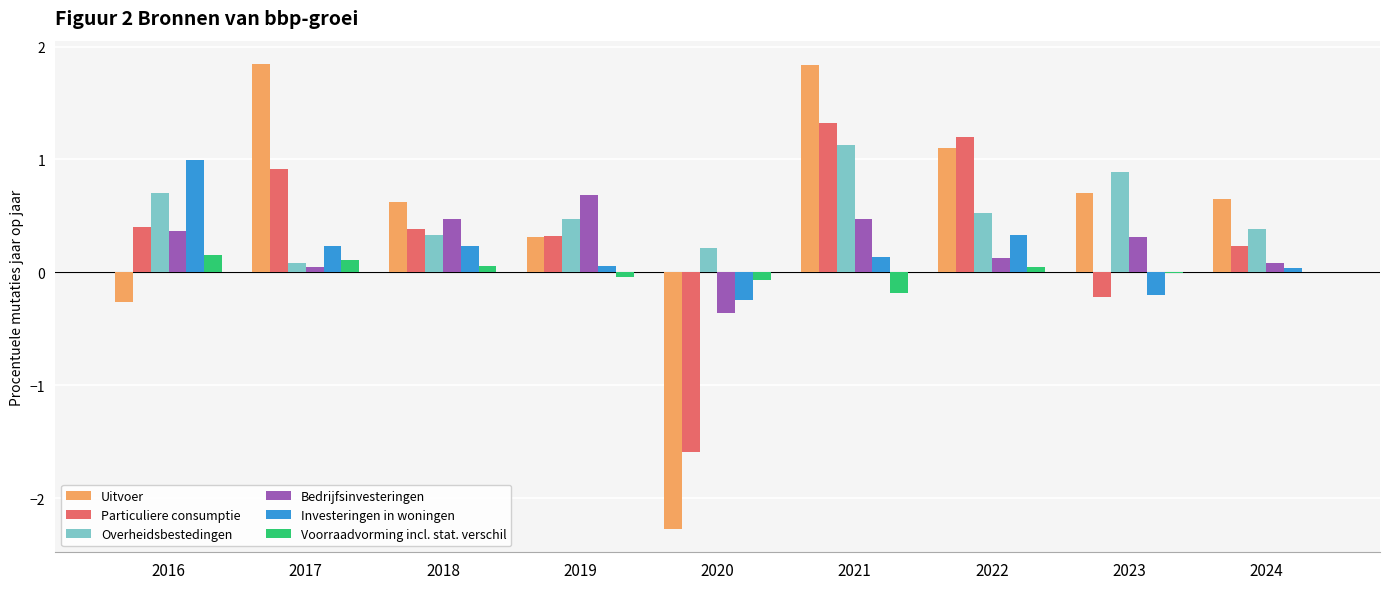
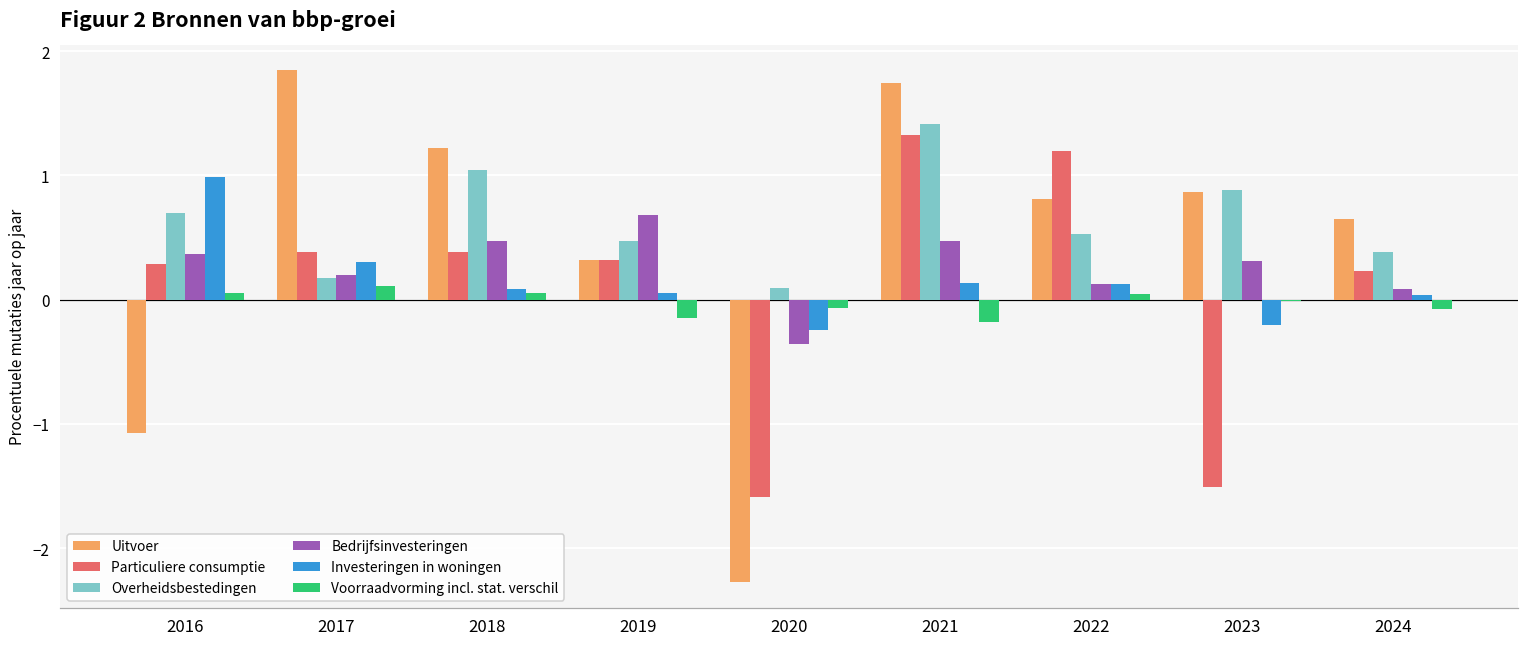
  {
    "Uitvoer": {
-     "2016": -0.27,
+     "2016": -1.07,
      "2017": 1.85,
-     "2018": 0.62,
+     "2018": 1.22,
      "2019": 0.32,
      "2020": -2.27,
-     "2021": 1.84,
-     "2022": 1.10,
-     "2023": 0.70,
+     "2021": 1.74,
+     "2022": 0.81,
+     "2023": 0.87,
      "2024": 0.65
    },
    "Particuliere consumptie": {
-     "2016": 0.40,
-     "2017": 0.91,
+     "2016": 0.29,
+     "2017": 0.39,
      "2018": 0.38,
      "2019": 0.32,
      "2020": -1.59,
      "2021": 1.32,
      "2022": 1.20,
-     "2023": -0.22,
+     "2023": -1.51,
      "2024": 0.23
    },
    "Overheidsbestedingen": {
      "2016": 0.70,
-     "2017": 0.09,
-     "2018": 0.33,
+     "2017": 0.18,
+     "2018": 1.05,
      "2019": 0.48,
-     "2020": 0.22,
-     "2021": 1.13,
+     "2020": 0.10,
+     "2021": 1.41,
      "2022": 0.53,
      "2023": 0.89,
      "2024": 0.38
    },
    "Bedrijfsinvesteringen": {
      "2016": 0.36,
-     "2017": 0.05,
+     "2017": 0.20,
      "2018": 0.47,
      "2019": 0.68,
      "2020": -0.36,
      "2021": 0.47,
      "2022": 0.13,
      "2023": 0.31,
      "2024": 0.09
    },
    "Investeringen in woningen": {
      "2016": 0.99,
-     "2017": 0.23,
-     "2018": 0.23,
+     "2017": 0.30,
+     "2018": 0.08,
      "2019": 0.05,
      "2020": -0.25,
      "2021": 0.13,
-     "2022": 0.34,
+     "2022": 0.12,
      "2023": -0.20,
      "2024": 0.04
    },
    "Voorraadvorming incl. stat. verschil": {
-     "2016": 0.15,
+     "2016": 0.06,
      "2017": 0.11,
      "2018": 0.05,
-     "2019": -0.04,
+     "2019": -0.15,
      "2020": -0.07,
      "2021": -0.18,
      "2022": 0.05,
-     "2024": 0.00
+     "2024": -0.08
    }
  }
